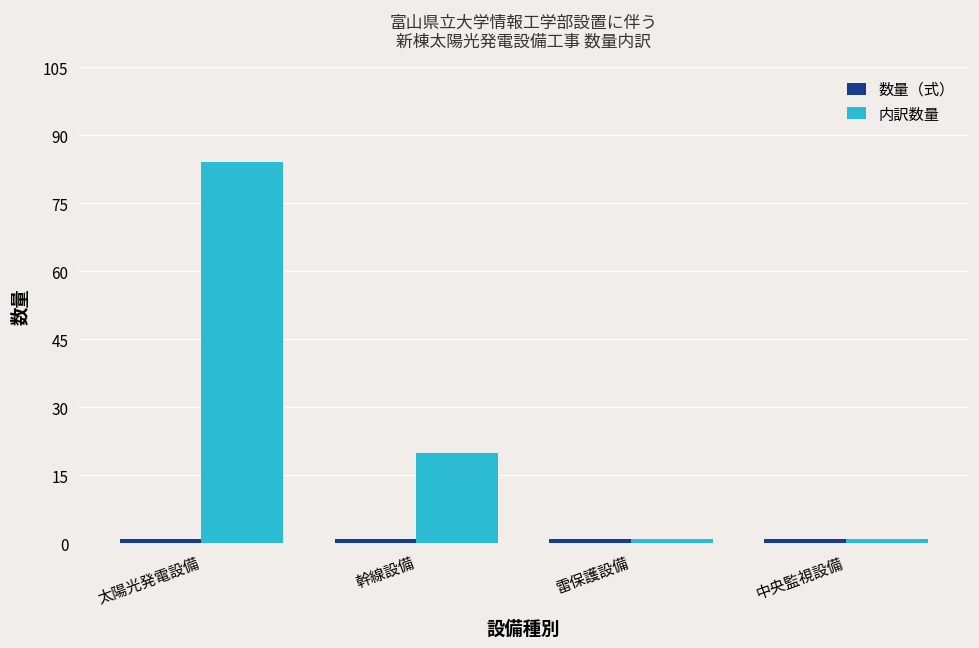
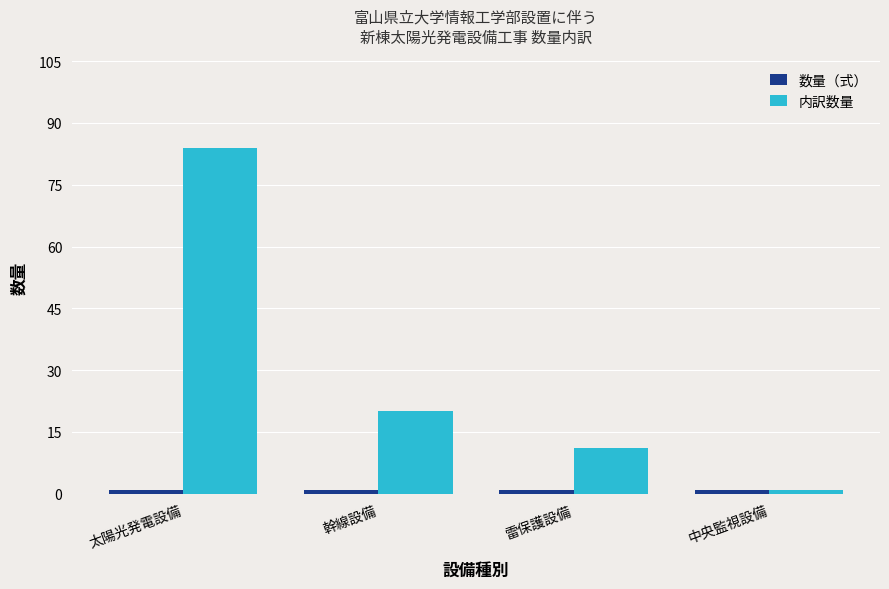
  {
    "数量（式）": {
      "太陽光発電設備": 1,
      "幹線設備": 1,
      "雷保護設備": 1,
      "中央監視設備": 1
    },
    "内訳数量": {
      "太陽光発電設備": 84,
      "幹線設備": 20,
-     "雷保護設備": 1,
+     "雷保護設備": 11,
      "中央監視設備": 1
    }
  }
